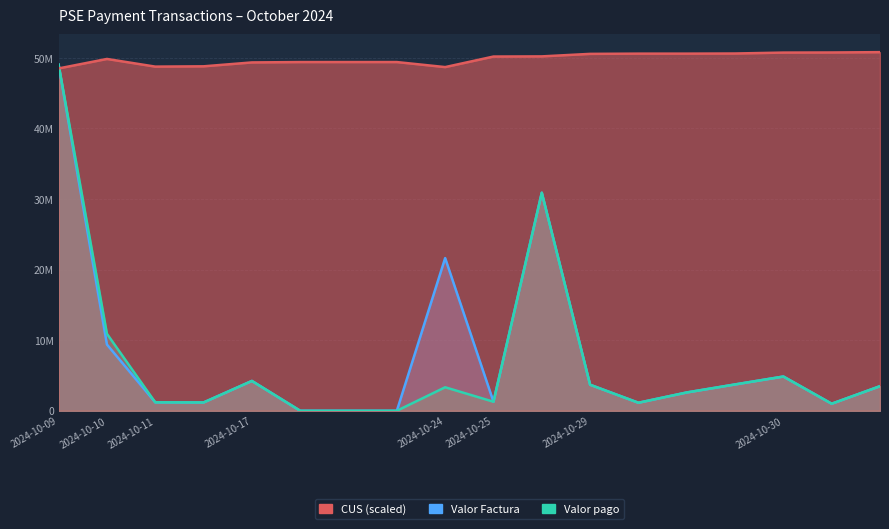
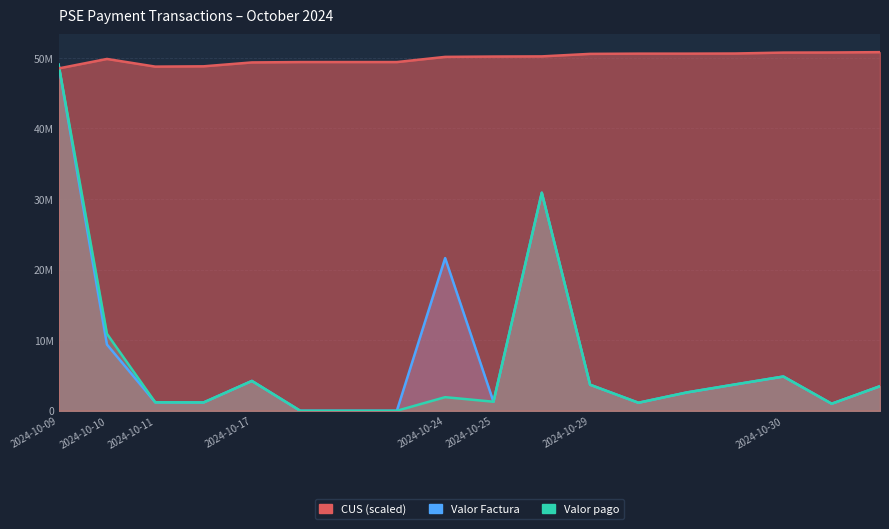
  {
    "Valor Factura": {
      "2024-10-10": 9000000,
      "2024-10-24": 22000000
    },
    "Valor pago": {
      "2024-10-10": 11000000,
-     "2024-10-24": 3000000
+     "2024-10-24": 2000000
    },
    "CUS (scaled)": {
      "2024-10-09": 48000000,
      "2024-10-10": 50000000,
-     "2024-10-24": 49000000
+     "2024-10-24": 50000000
    }
  }
